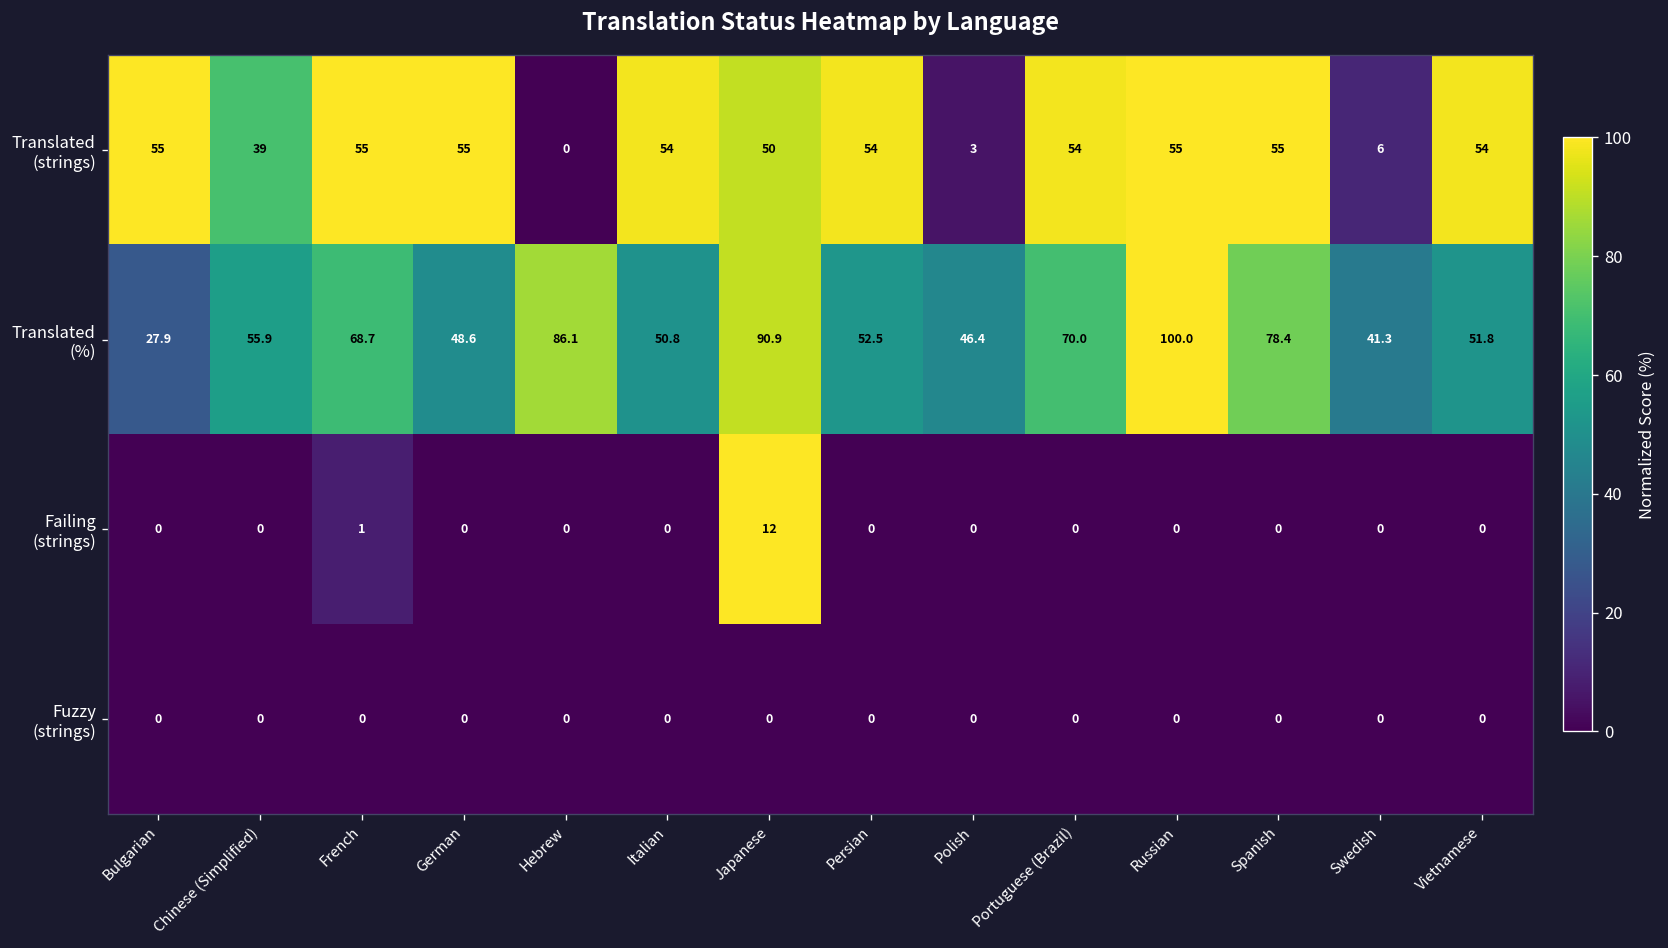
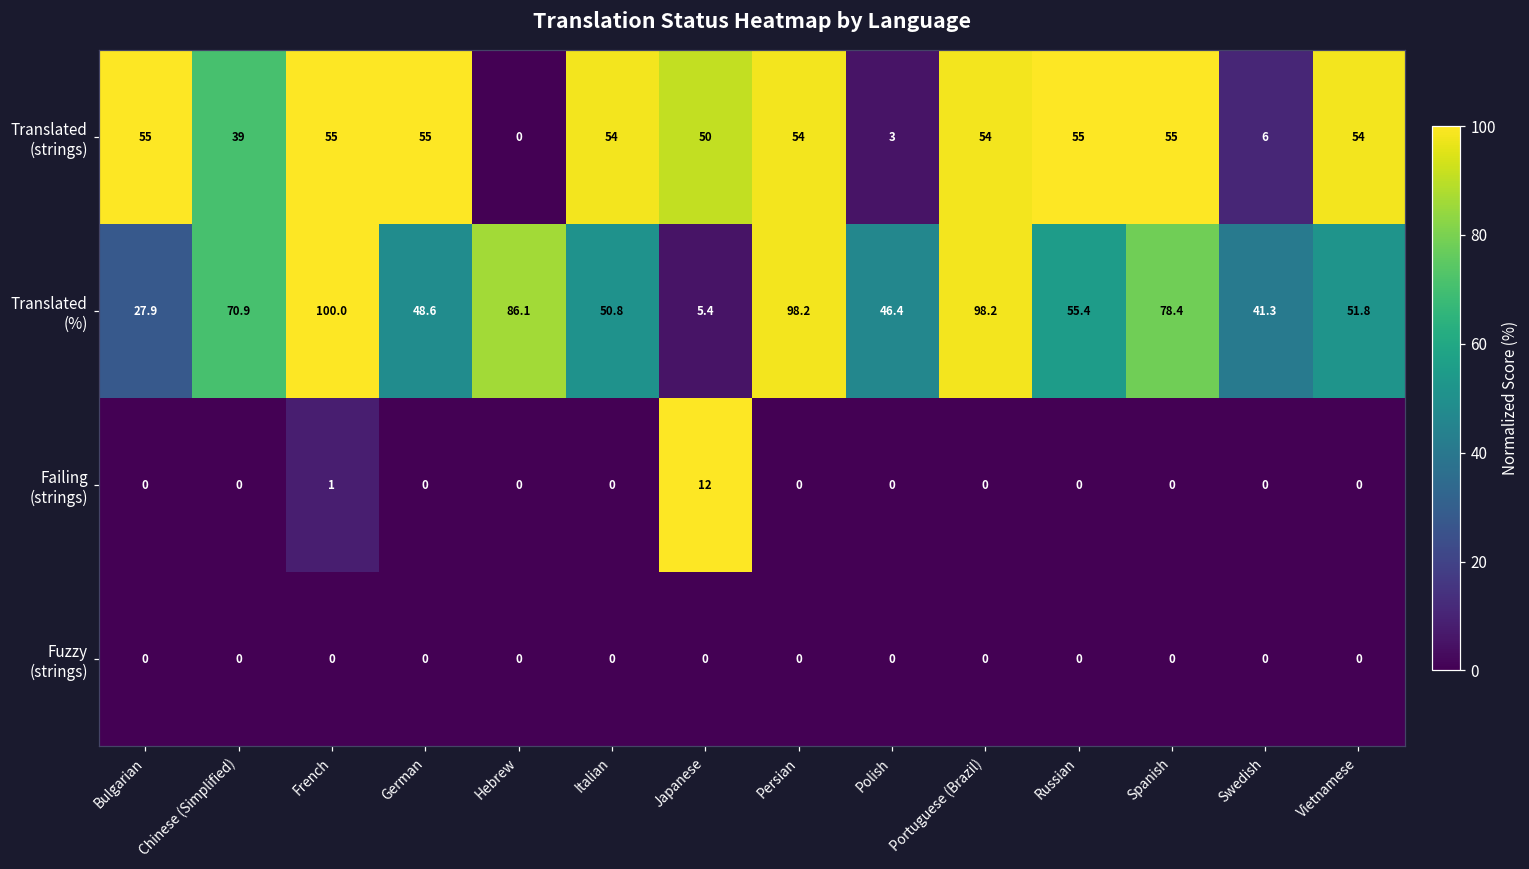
  {
    "Translated (strings)": {
      "Bulgarian": 55,
      "Chinese (Simplified)": 39,
      "French": 55,
      "German": 55,
      "Hebrew": 0,
      "Italian": 54,
      "Japanese": 50,
      "Persian": 54,
      "Polish": 3,
      "Portuguese (Brazil)": 54,
      "Russian": 55,
      "Spanish": 55,
      "Swedish": 6,
      "Vietnamese": 54
    },
    "Translated (%)": {
      "Bulgarian": 27.9,
-     "Chinese (Simplified)": 55.9,
-     "French": 68.7,
+     "Chinese (Simplified)": 70.9,
+     "French": 100.0,
      "German": 48.6,
      "Hebrew": 86.1,
      "Italian": 50.8,
-     "Japanese": 90.9,
-     "Persian": 52.5,
+     "Japanese": 5.4,
+     "Persian": 98.2,
      "Polish": 46.4,
-     "Portuguese (Brazil)": 70.0,
-     "Russian": 100.0,
+     "Portuguese (Brazil)": 98.2,
+     "Russian": 55.4,
      "Spanish": 78.4,
      "Swedish": 41.3,
      "Vietnamese": 51.8
    },
    "Failing (strings)": {
      "Bulgarian": 0,
      "Chinese (Simplified)": 0,
      "French": 1,
      "German": 0,
      "Hebrew": 0,
      "Italian": 0,
      "Japanese": 12,
      "Persian": 0,
      "Polish": 0,
      "Portuguese (Brazil)": 0,
      "Russian": 0,
      "Spanish": 0,
      "Swedish": 0,
      "Vietnamese": 0
    },
    "Fuzzy (strings)": {
      "Bulgarian": 0,
      "Chinese (Simplified)": 0,
      "French": 0,
      "German": 0,
      "Hebrew": 0,
      "Italian": 0,
      "Japanese": 0,
      "Persian": 0,
      "Polish": 0,
      "Portuguese (Brazil)": 0,
      "Russian": 0,
      "Spanish": 0,
      "Swedish": 0,
      "Vietnamese": 0
    }
  }
